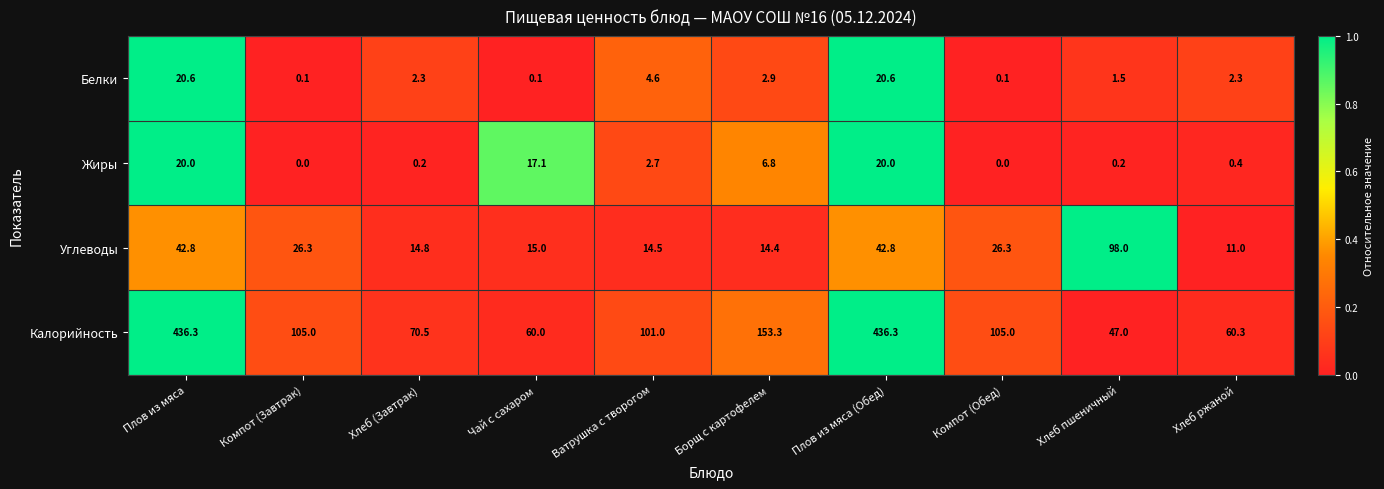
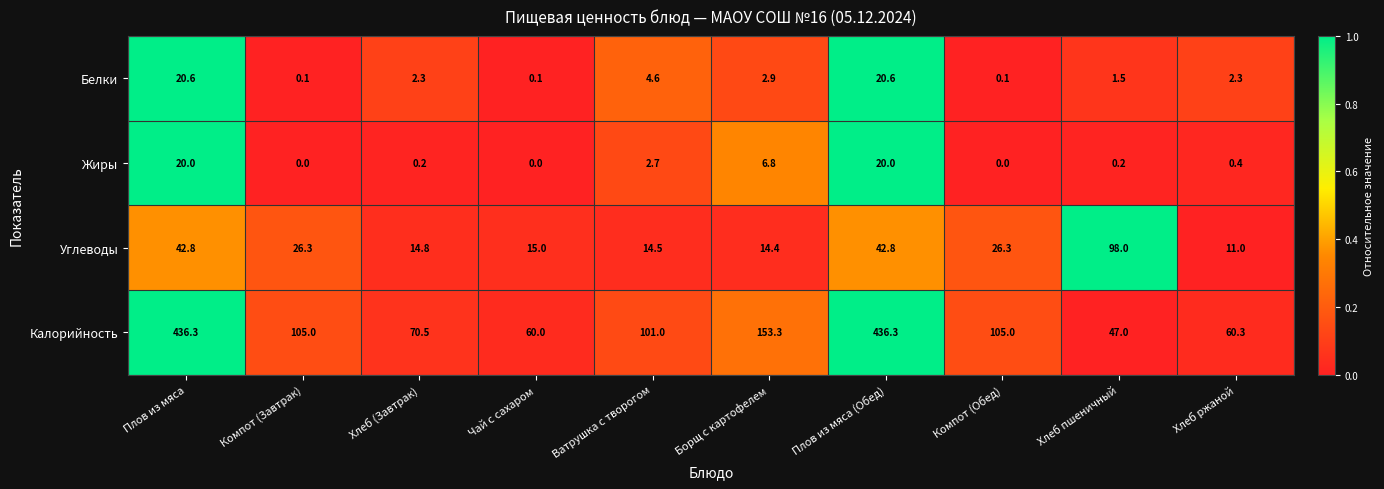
  {
    "Белки": {
      "Плов из мяса": 20.6,
      "Компот (Завтрак)": 0.1,
      "Хлеб (Завтрак)": 2.3,
      "Чай с сахаром": 0.1,
      "Ватрушка с творогом": 4.6,
      "Борщ с картофелем": 2.9,
      "Плов из мяса (Обед)": 20.6,
      "Компот (Обед)": 0.1,
      "Хлеб пшеничный": 1.5,
      "Хлеб ржаной": 2.3
    },
    "Жиры": {
      "Плов из мяса": 20.0,
      "Компот (Завтрак)": 0.0,
      "Хлеб (Завтрак)": 0.2,
-     "Чай с сахаром": 17.1,
+     "Чай с сахаром": 0.0,
      "Ватрушка с творогом": 2.7,
      "Борщ с картофелем": 6.8,
      "Плов из мяса (Обед)": 20.0,
      "Компот (Обед)": 0.0,
      "Хлеб пшеничный": 0.2,
      "Хлеб ржаной": 0.4
    },
    "Углеводы": {
      "Плов из мяса": 42.8,
      "Компот (Завтрак)": 26.3,
      "Хлеб (Завтрак)": 14.8,
      "Чай с сахаром": 15.0,
      "Ватрушка с творогом": 14.5,
      "Борщ с картофелем": 14.4,
      "Плов из мяса (Обед)": 42.8,
      "Компот (Обед)": 26.3,
      "Хлеб пшеничный": 98.0,
      "Хлеб ржаной": 11.0
    },
    "Калорийность": {
      "Плов из мяса": 436.3,
      "Компот (Завтрак)": 105.0,
      "Хлеб (Завтрак)": 70.5,
      "Чай с сахаром": 60.0,
      "Ватрушка с творогом": 101.0,
      "Борщ с картофелем": 153.3,
      "Плов из мяса (Обед)": 436.3,
      "Компот (Обед)": 105.0,
      "Хлеб пшеничный": 47.0,
      "Хлеб ржаной": 60.3
    }
  }
